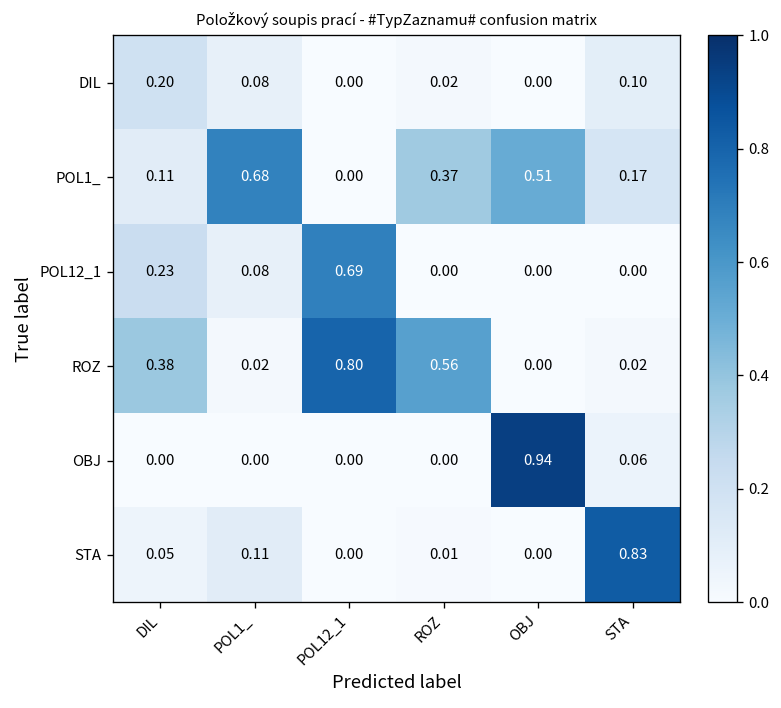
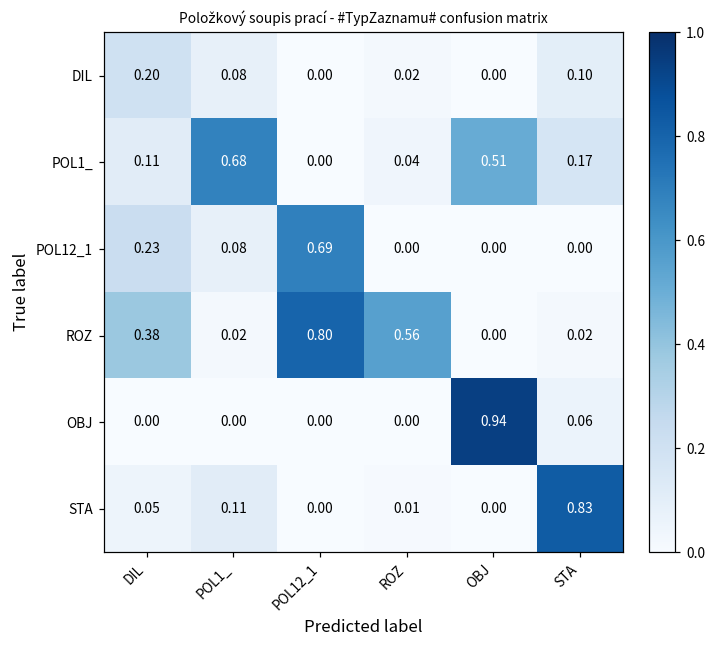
  {
    "DIL": {
      "DIL": 0.20,
      "POL1_": 0.08,
      "POL12_1": 0.00,
      "ROZ": 0.02,
      "OBJ": 0.00,
      "STA": 0.10
    },
    "POL1_": {
      "DIL": 0.11,
      "POL1_": 0.68,
      "POL12_1": 0.00,
-     "ROZ": 0.37,
+     "ROZ": 0.04,
      "OBJ": 0.51,
      "STA": 0.17
    },
    "POL12_1": {
      "DIL": 0.23,
      "POL1_": 0.08,
      "POL12_1": 0.69,
      "ROZ": 0.00,
      "OBJ": 0.00,
      "STA": 0.00
    },
    "ROZ": {
      "DIL": 0.38,
      "POL1_": 0.02,
      "POL12_1": 0.80,
      "ROZ": 0.56,
      "OBJ": 0.00,
      "STA": 0.02
    },
    "OBJ": {
      "DIL": 0.00,
      "POL1_": 0.00,
      "POL12_1": 0.00,
      "ROZ": 0.00,
      "OBJ": 0.94,
      "STA": 0.06
    },
    "STA": {
      "DIL": 0.05,
      "POL1_": 0.11,
      "POL12_1": 0.00,
      "ROZ": 0.01,
      "OBJ": 0.00,
      "STA": 0.83
    }
  }
